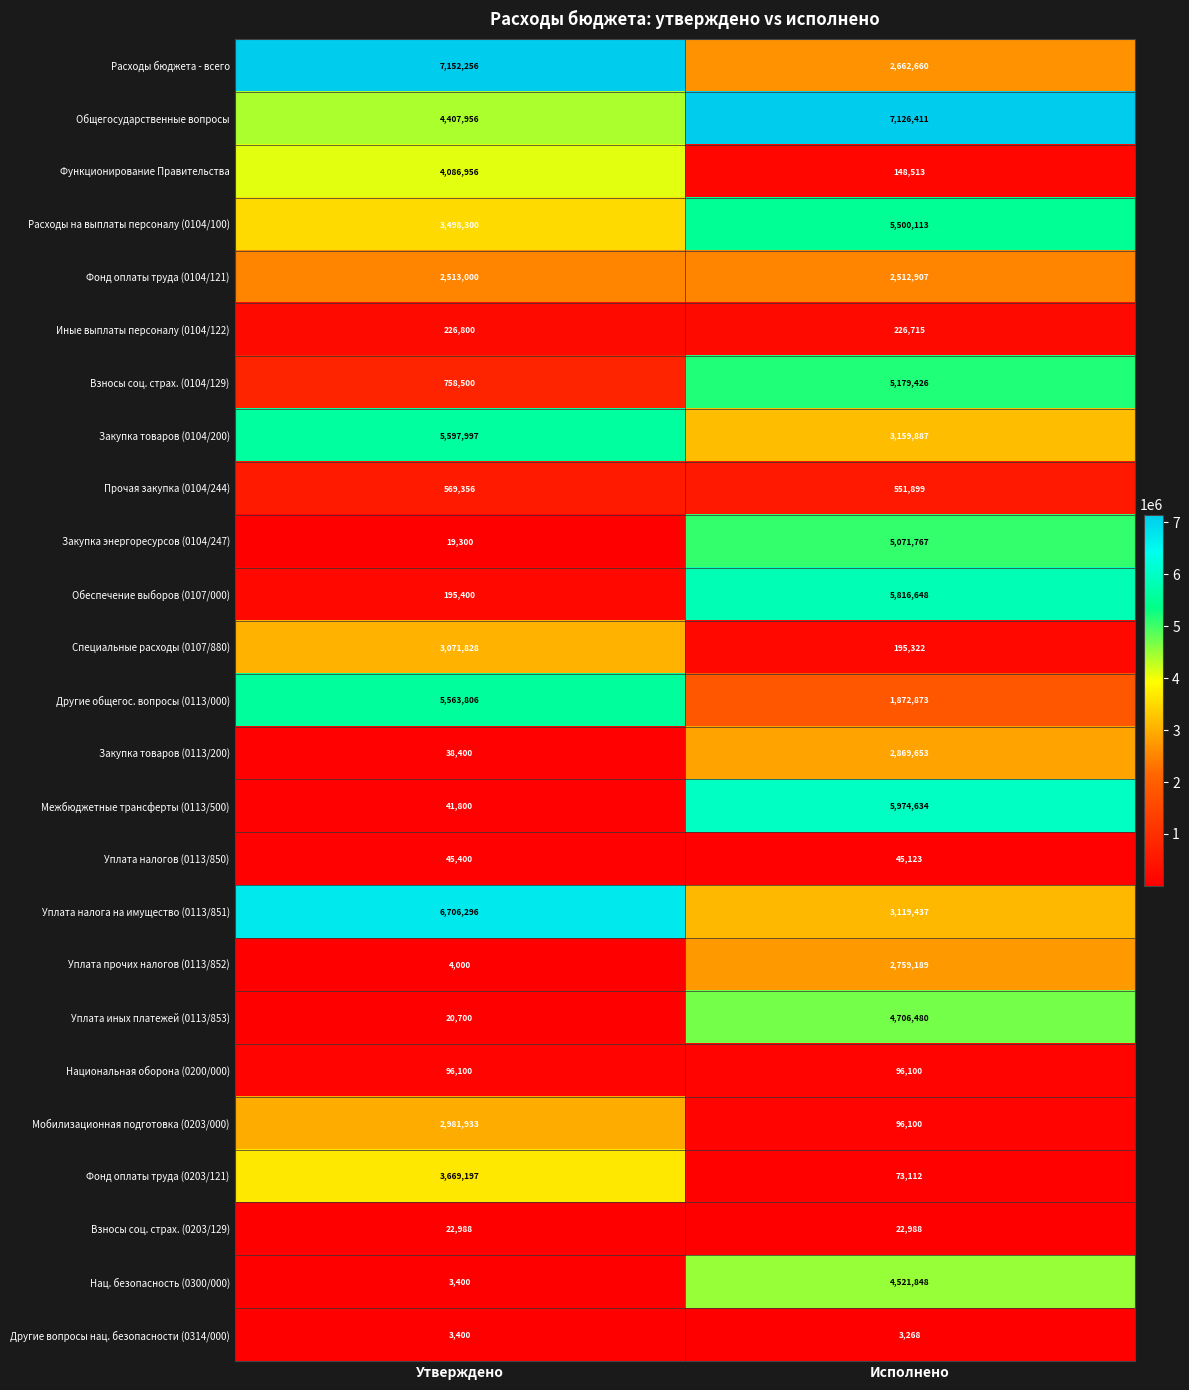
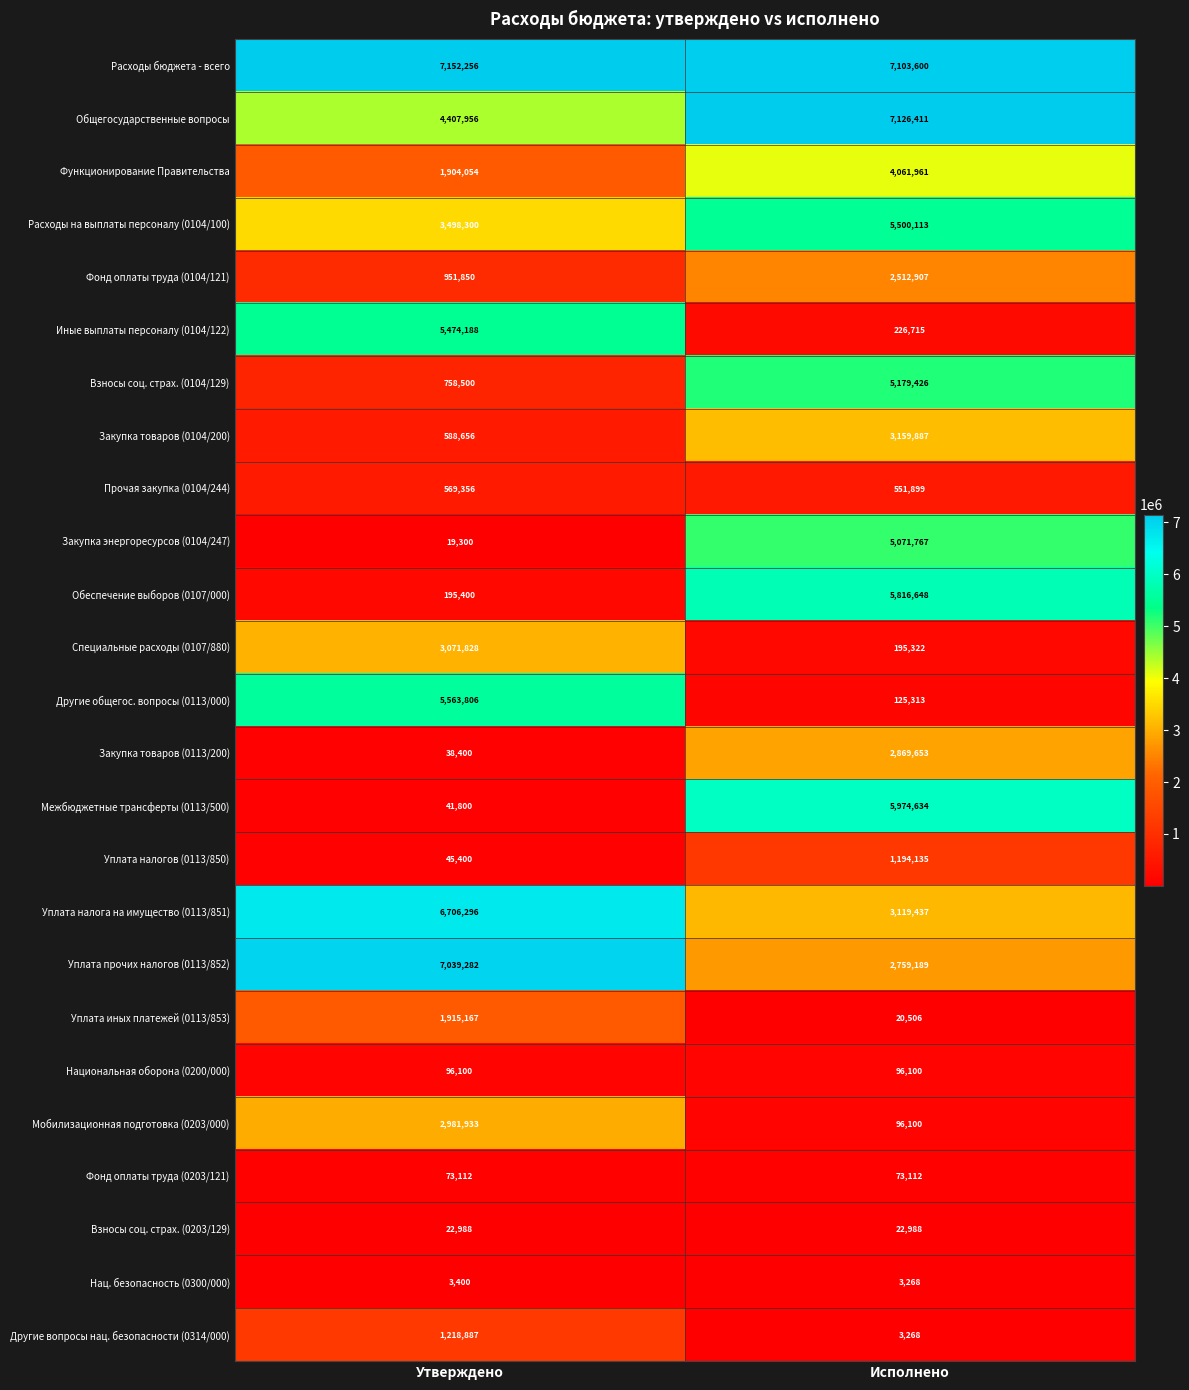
  {
    "Расходы бюджета - всего": {
      "Утверждено": "7,152,256",
-     "Исполнено": "2,662,660"
+     "Исполнено": "7,103,600"
    },
    "Общегосударственные вопросы": {
      "Утверждено": "4,407,956",
      "Исполнено": "7,126,411"
    },
    "Функционирование Правительства": {
-     "Утверждено": "4,086,956",
-     "Исполнено": "148,513"
+     "Утверждено": "1,904,054",
+     "Исполнено": "4,061,961"
    },
    "Расходы на выплаты персоналу (0104/100)": {
      "Утверждено": "3,498,300",
      "Исполнено": "5,500,113"
    },
    "Фонд оплаты труда (0104/121)": {
-     "Утверждено": "2,513,000",
+     "Утверждено": "951,850",
      "Исполнено": "2,512,907"
    },
    "Иные выплаты персоналу (0104/122)": {
-     "Утверждено": "226,800",
+     "Утверждено": "5,474,188",
      "Исполнено": "226,715"
    },
    "Взносы соц. страх. (0104/129)": {
      "Утверждено": "758,500",
      "Исполнено": "5,179,426"
    },
    "Закупка товаров (0104/200)": {
-     "Утверждено": "5,597,997",
+     "Утверждено": "588,656",
      "Исполнено": "3,159,887"
    },
    "Прочая закупка (0104/244)": {
      "Утверждено": "569,356",
      "Исполнено": "551,899"
    },
    "Закупка энергоресурсов (0104/247)": {
      "Утверждено": "19,300",
      "Исполнено": "5,071,767"
    },
    "Обеспечение выборов (0107/000)": {
      "Утверждено": "195,400",
      "Исполнено": "5,816,648"
    },
    "Специальные расходы (0107/880)": {
      "Утверждено": "3,071,828",
      "Исполнено": "195,322"
    },
    "Другие общегос. вопросы (0113/000)": {
      "Утверждено": "5,563,806",
-     "Исполнено": "1,872,873"
+     "Исполнено": "125,313"
    },
    "Закупка товаров (0113/200)": {
      "Утверждено": "38,400",
      "Исполнено": "2,869,653"
    },
    "Межбюджетные трансферты (0113/500)": {
      "Утверждено": "41,800",
      "Исполнено": "5,974,634"
    },
    "Уплата налогов (0113/850)": {
      "Утверждено": "45,400",
-     "Исполнено": "45,123"
+     "Исполнено": "1,194,135"
    },
    "Уплата налога на имущество (0113/851)": {
      "Утверждено": "6,706,296",
      "Исполнено": "3,119,437"
    },
    "Уплата прочих налогов (0113/852)": {
-     "Утверждено": "4,000",
+     "Утверждено": "7,039,282",
      "Исполнено": "2,759,189"
    },
    "Уплата иных платежей (0113/853)": {
-     "Утверждено": "20,700",
-     "Исполнено": "4,706,480"
+     "Утверждено": "1,915,167",
+     "Исполнено": "20,506"
    },
    "Национальная оборона (0200/000)": {
      "Утверждено": "96,100",
      "Исполнено": "96,100"
    },
    "Мобилизационная подготовка (0203/000)": {
      "Утверждено": "2,981,933",
      "Исполнено": "96,100"
    },
    "Фонд оплаты труда (0203/121)": {
-     "Утверждено": "3,669,197",
+     "Утверждено": "73,112",
      "Исполнено": "73,112"
    },
    "Взносы соц. страх. (0203/129)": {
      "Утверждено": "22,988",
      "Исполнено": "22,988"
    },
    "Нац. безопасность (0300/000)": {
      "Утверждено": "3,400",
-     "Исполнено": "4,521,848"
+     "Исполнено": "3,268"
    },
    "Другие вопросы нац. безопасности (0314/000)": {
-     "Утверждено": "3,400",
+     "Утверждено": "1,218,887",
      "Исполнено": "3,268"
    }
  }
